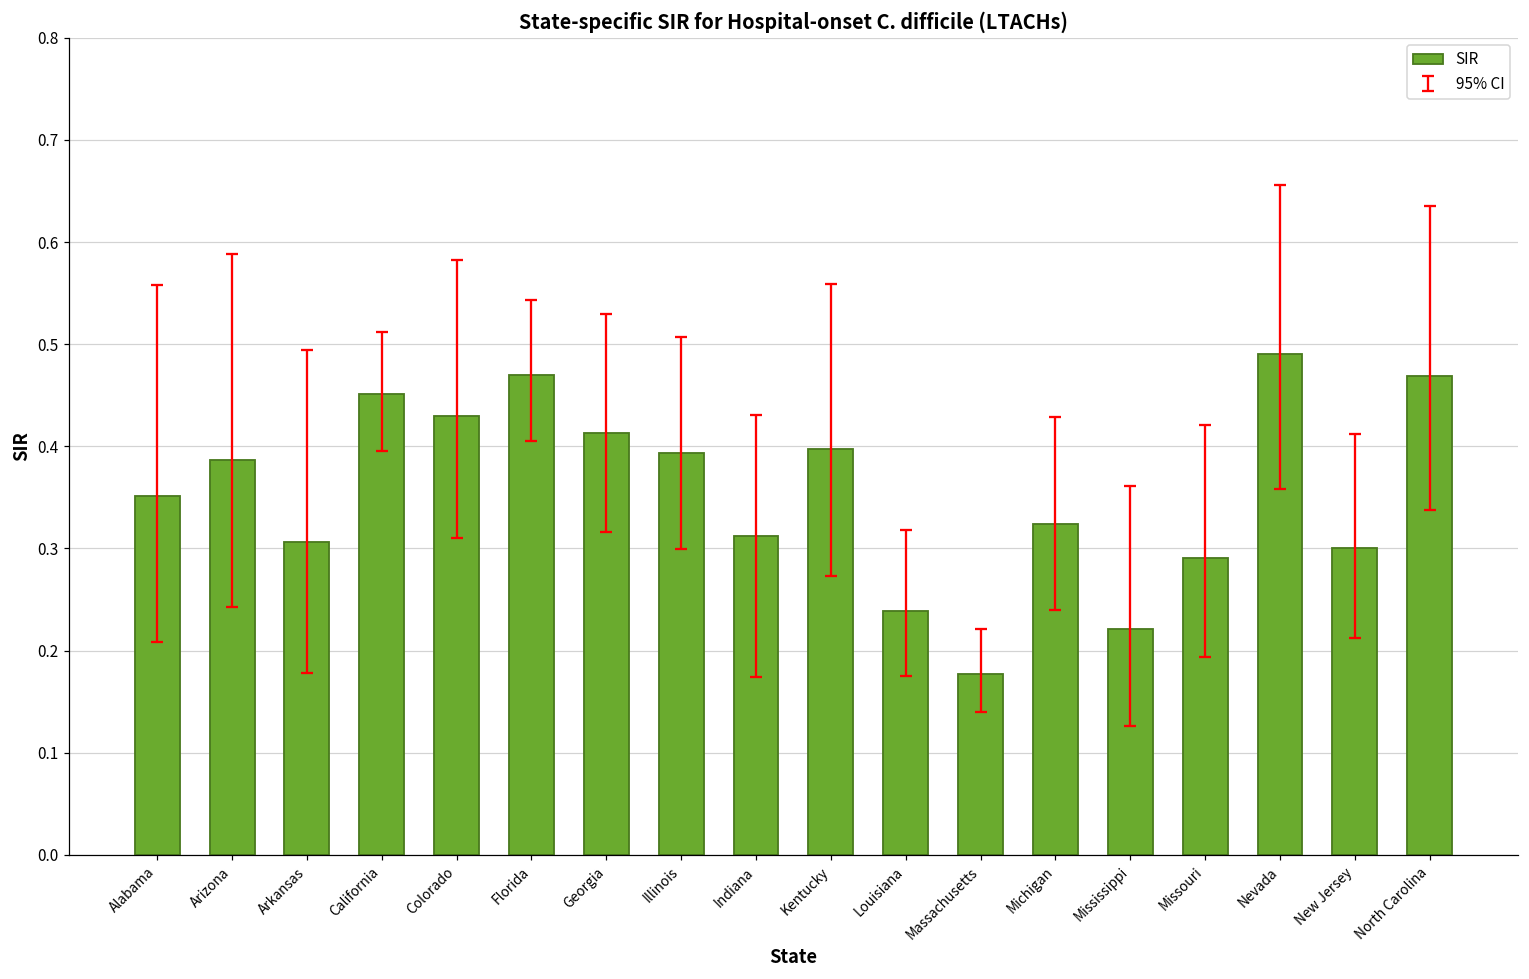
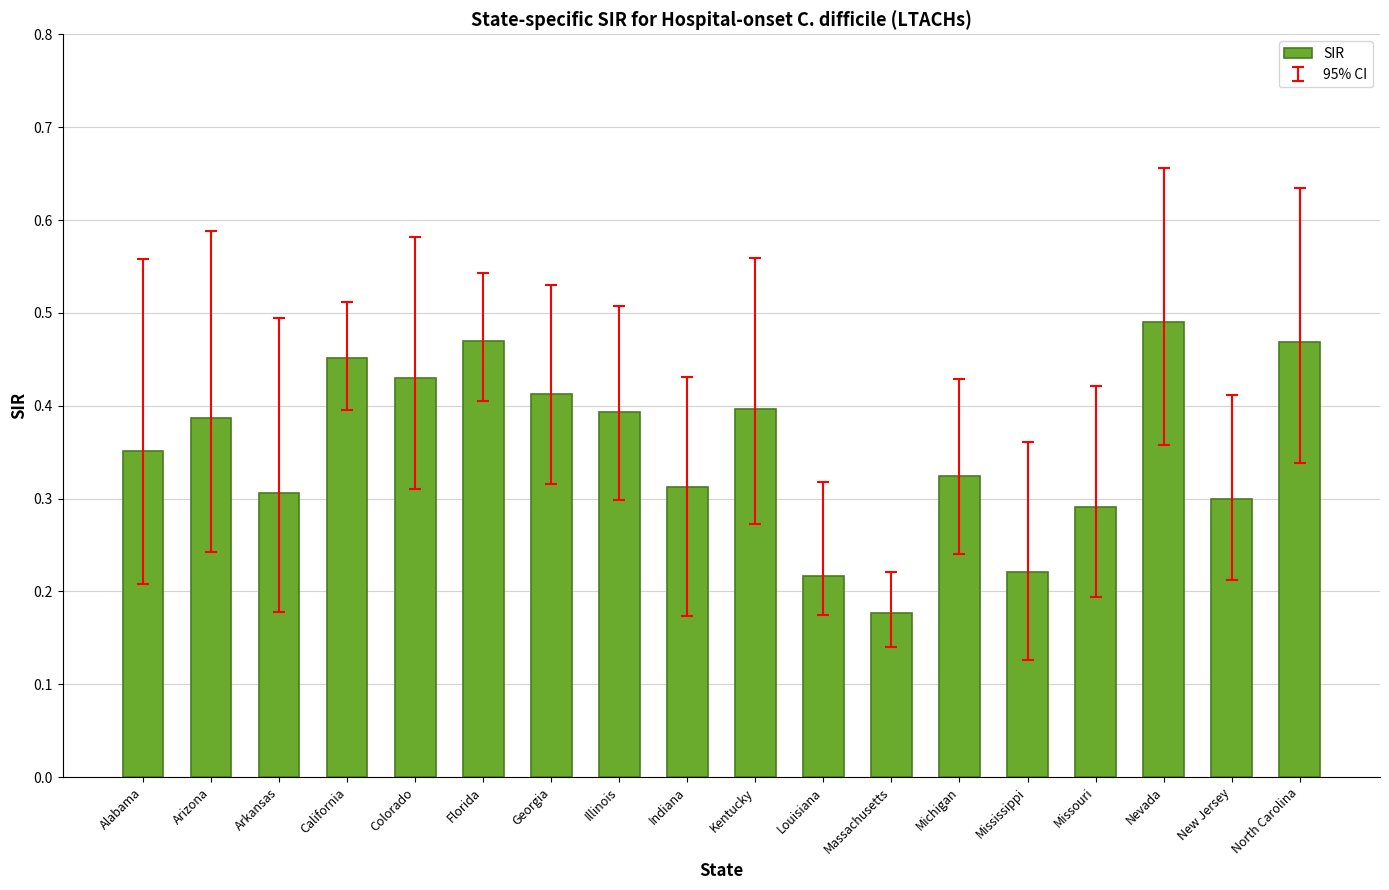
  {
    "SIR": {
      "Alabama": 0.35,
      "Arizona": 0.39,
      "Arkansas": 0.31,
      "California": 0.45,
      "Colorado": 0.43,
      "Florida": 0.47,
      "Georgia": 0.41,
      "Illinois": 0.39,
      "Indiana": 0.31,
      "Kentucky": 0.40,
-     "Louisiana": 0.24,
+     "Louisiana": 0.22,
      "Massachusetts": 0.18,
      "Michigan": 0.32,
      "Mississippi": 0.22,
      "Missouri": 0.29,
      "Nevada": 0.49,
      "New Jersey": 0.30,
      "North Carolina": 0.47
    }
  }
